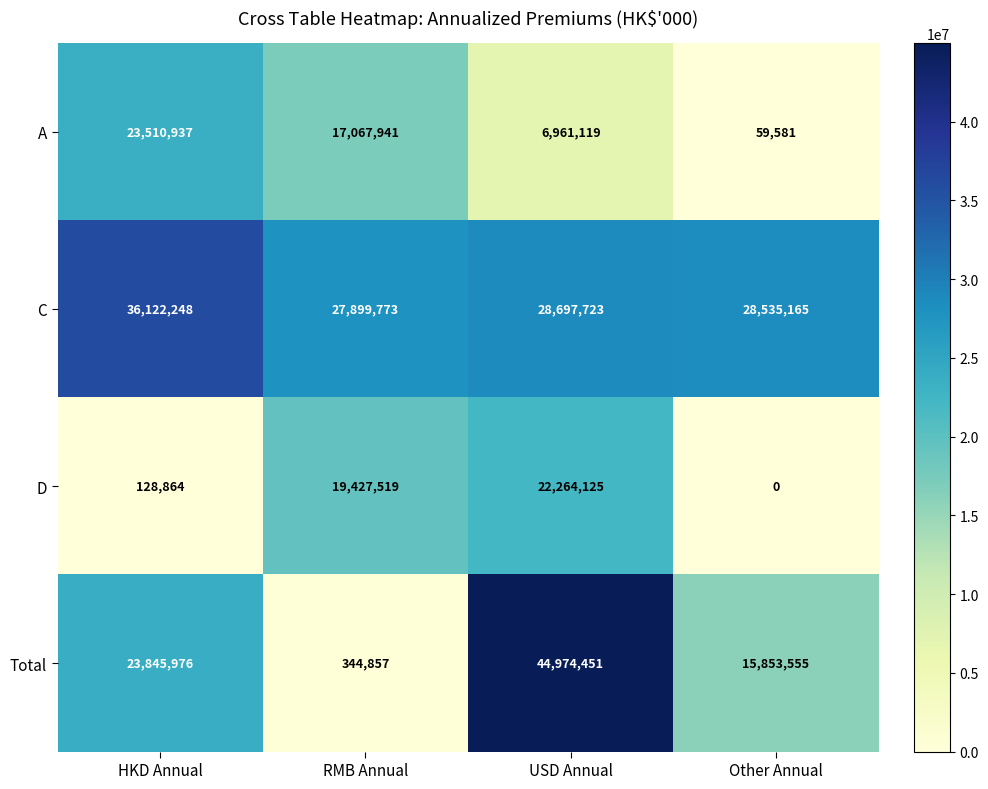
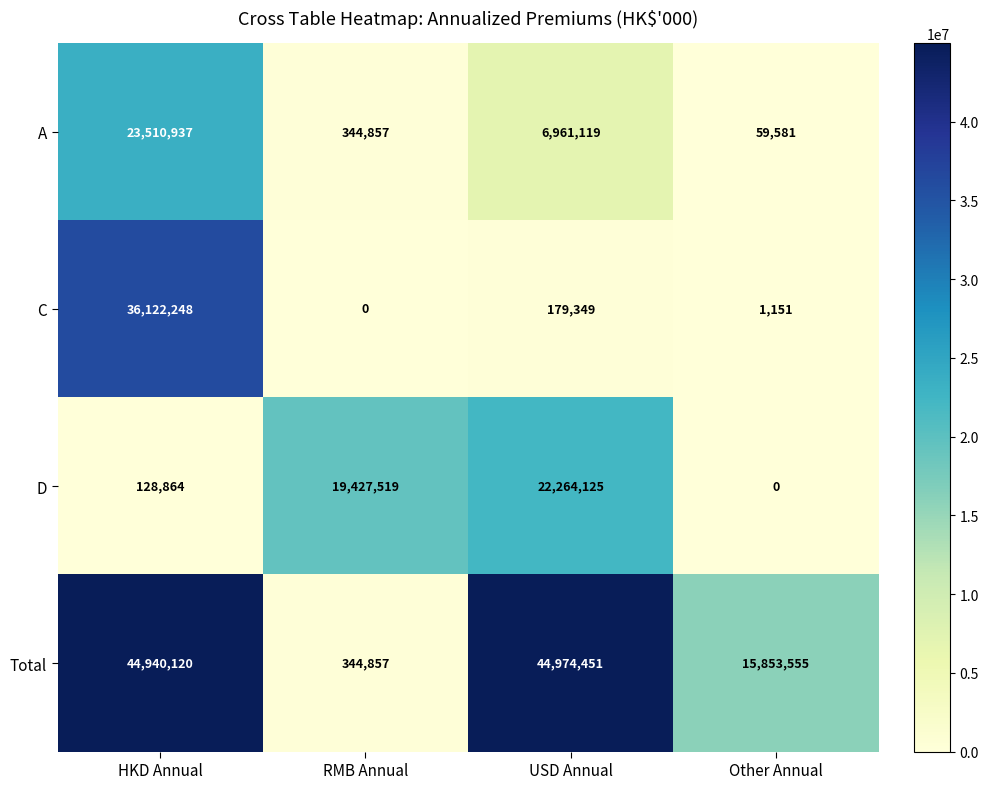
  {
    "A": {
      "HKD Annual": "23,510,937",
-     "RMB Annual": "17,067,941",
+     "RMB Annual": "344,857",
      "USD Annual": "6,961,119",
      "Other Annual": "59,581"
    },
    "C": {
      "HKD Annual": "36,122,248",
-     "RMB Annual": "27,899,773",
-     "USD Annual": "28,697,723",
-     "Other Annual": "28,535,165"
+     "RMB Annual": "0",
+     "USD Annual": "179,349",
+     "Other Annual": "1,151"
    },
    "D": {
      "HKD Annual": "128,864",
      "RMB Annual": "19,427,519",
      "USD Annual": "22,264,125",
      "Other Annual": "0"
    },
    "Total": {
-     "HKD Annual": "23,845,976",
+     "HKD Annual": "44,940,120",
      "RMB Annual": "344,857",
      "USD Annual": "44,974,451",
      "Other Annual": "15,853,555"
    }
  }
